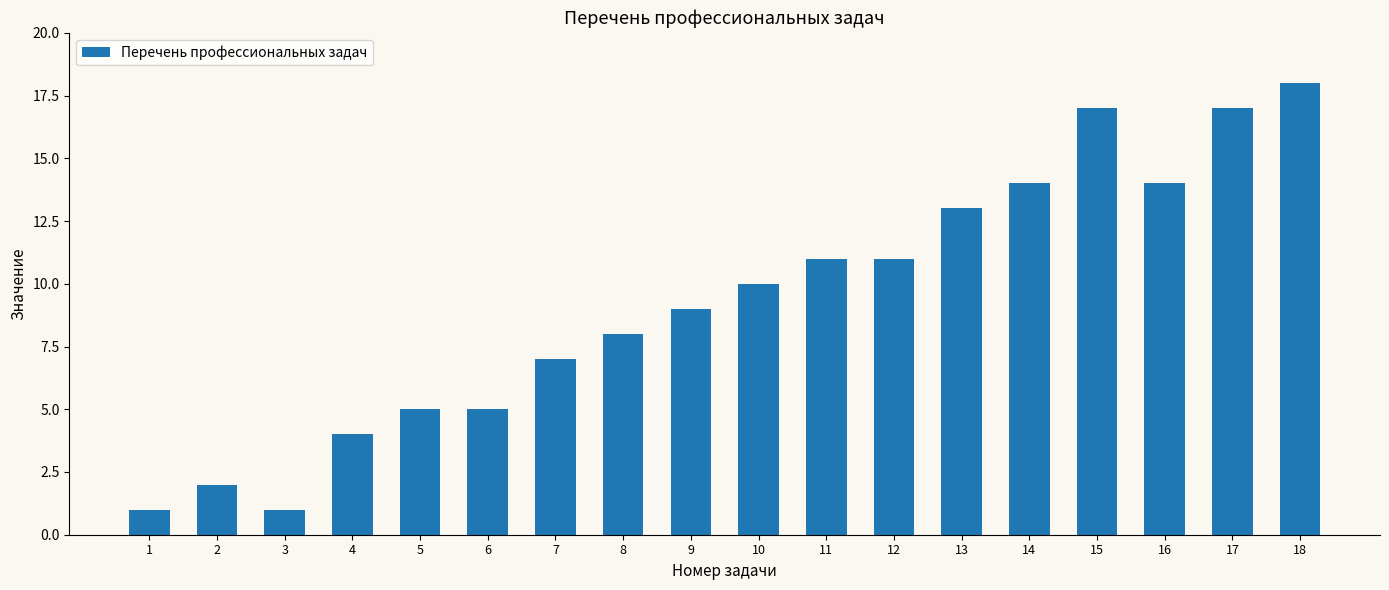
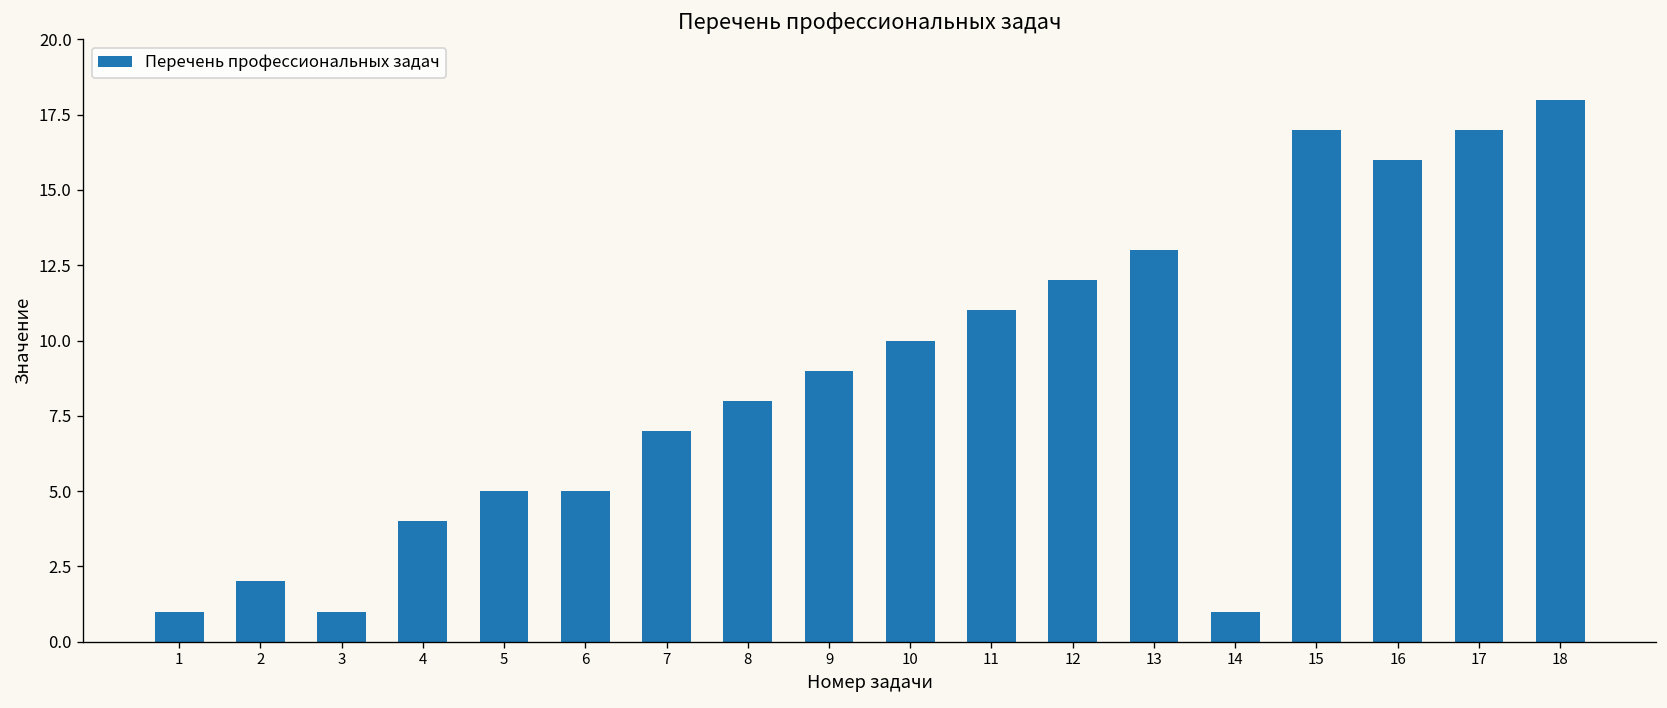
  {
    "1": 1,
    "2": 2,
    "3": 1,
    "4": 4,
    "5": 5,
    "6": 5,
    "7": 7,
    "8": 8,
    "9": 9,
    "10": 10,
    "11": 11,
-   "12": 11,
+   "12": 12,
    "13": 13,
-   "14": 14,
+   "14": 1,
    "15": 17,
-   "16": 14,
+   "16": 16,
    "17": 17,
    "18": 18
  }
